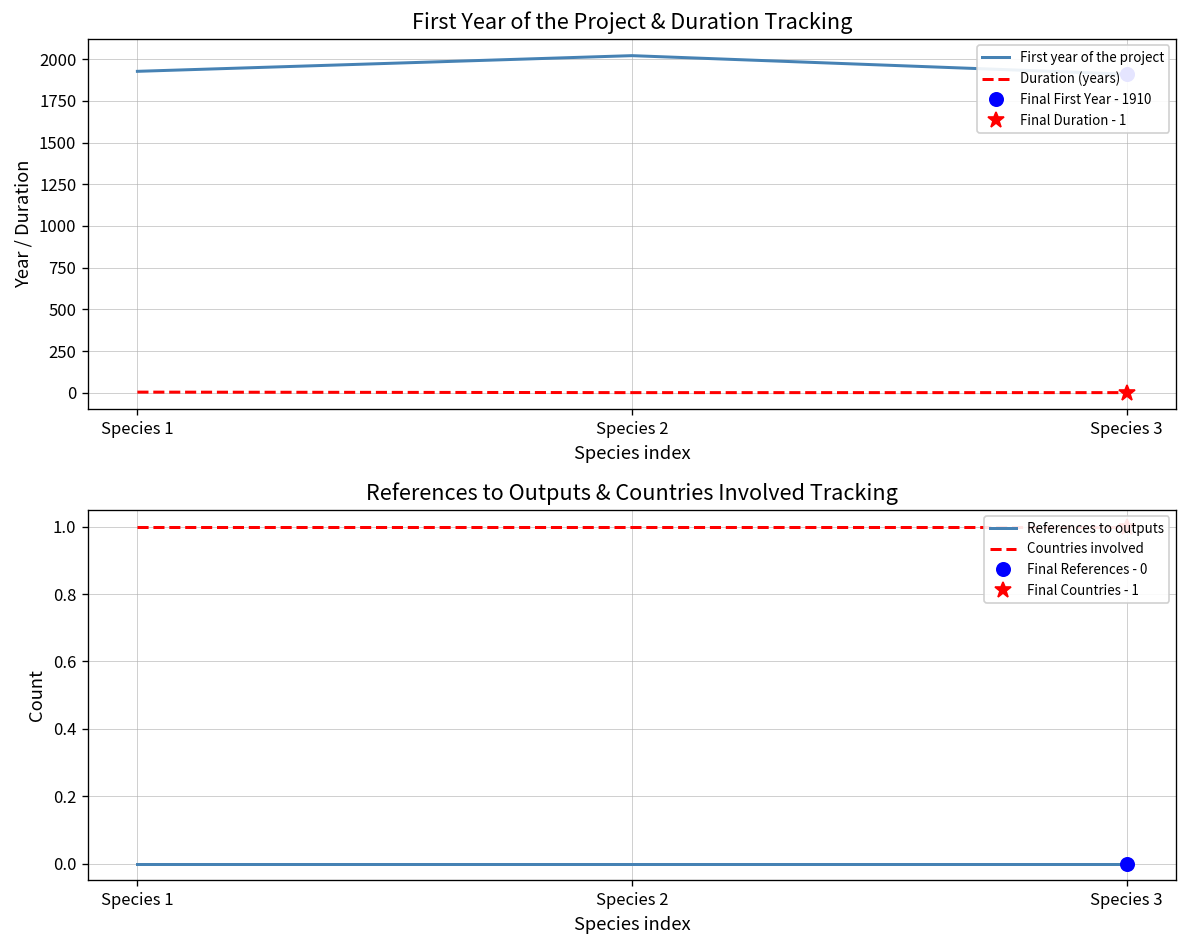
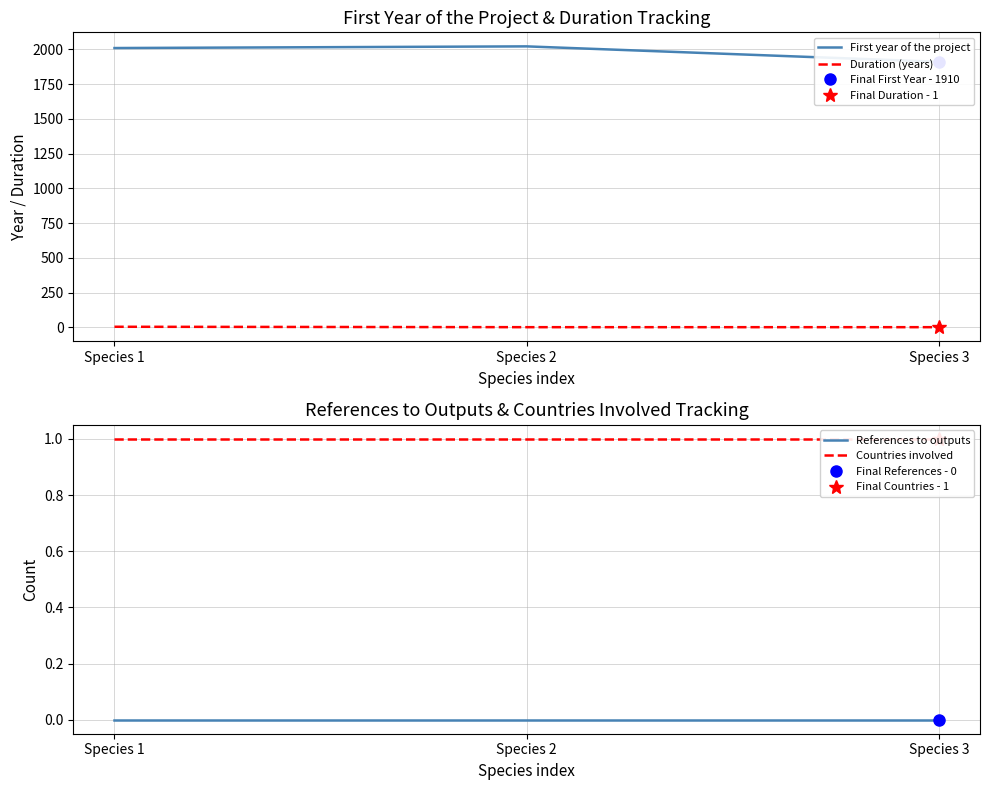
  {
    "First Year of the Project & Duration Tracking": {
      "First year of the project": {
-       "Species 1": 1930,
+       "Species 1": 2010,
        "Species 2": 2020
      }
    },
    "References to Outputs & Countries Involved Tracking": {
      "References to outputs": {
        "Species 1": 0.00,
        "Species 2": 0.00
      }
    }
  }
